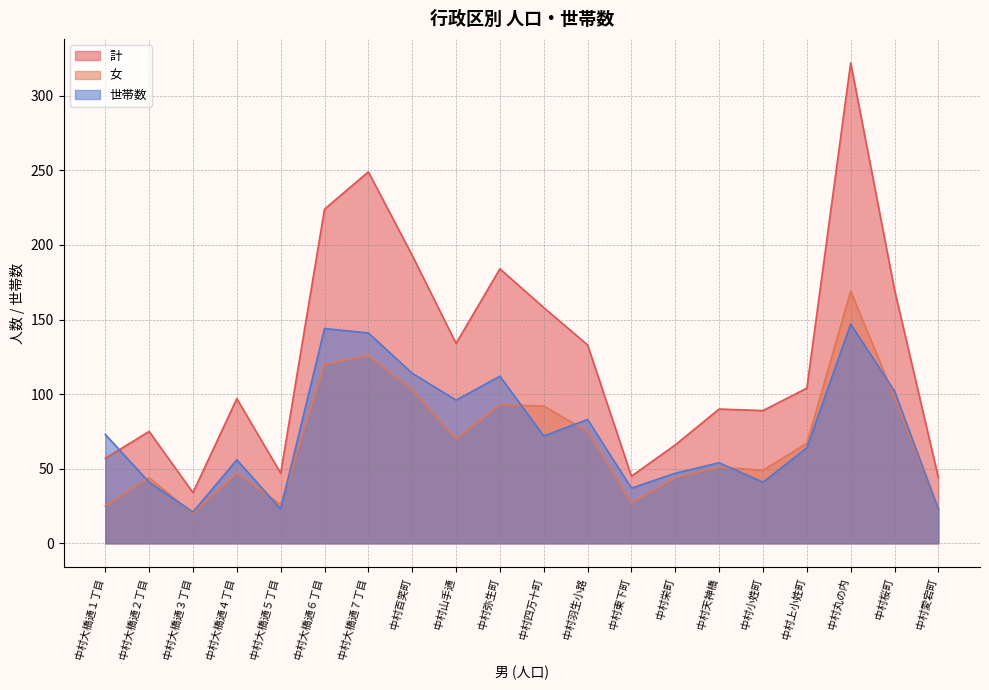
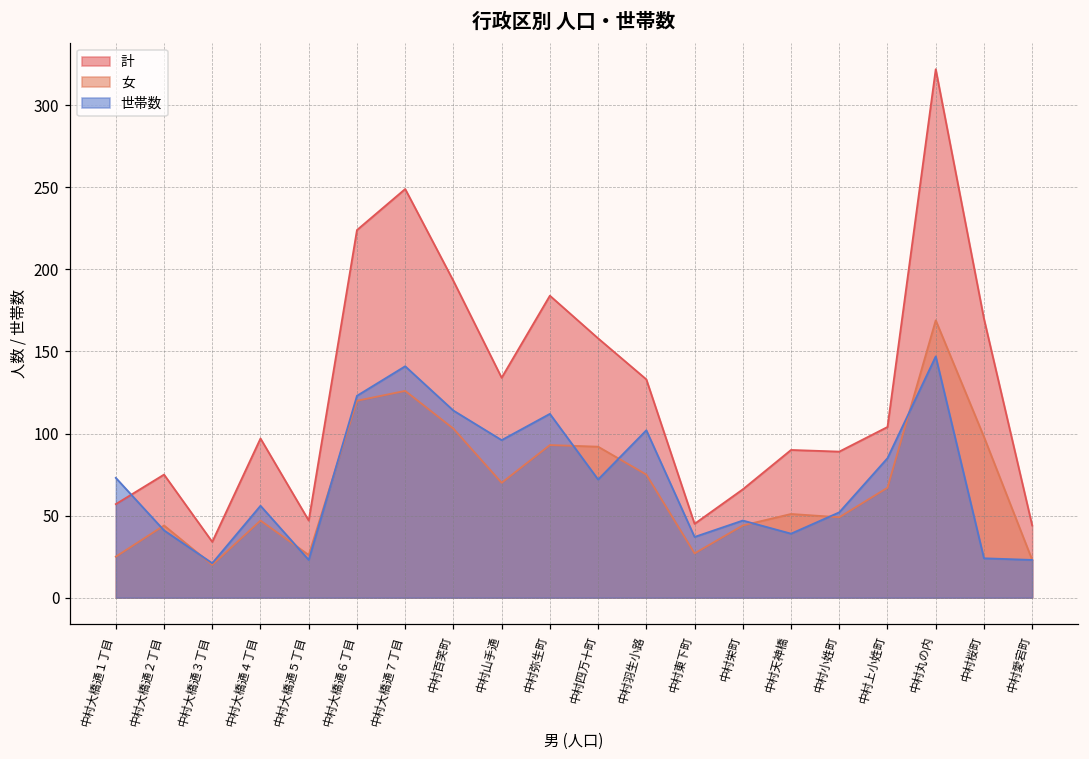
  {
    "世帯数": {
      "中村大橋通１丁目": 73,
      "中村大橋通２丁目": 41,
      "中村大橋通４丁目": 56,
      "中村大橋通５丁目": 23,
-     "中村大橋通６丁目": 144,
+     "中村大橋通６丁目": 123,
      "中村大橋通７丁目": 141,
      "中村百笑町": 114,
      "中村山手通": 96,
      "中村弥生町": 112,
      "中村四万十町": 72,
-     "中村羽生小路": 83,
+     "中村羽生小路": 102,
      "中村東下町": 37,
      "中村栄町": 47,
-     "中村天神橋": 54,
-     "中村小姓町": 41,
-     "中村上小姓町": 64,
+     "中村天神橋": 39,
+     "中村小姓町": 52,
+     "中村上小姓町": 85,
      "中村丸の内": 147,
-     "中村桜町": 102
+     "中村桜町": 24
    }
  }
